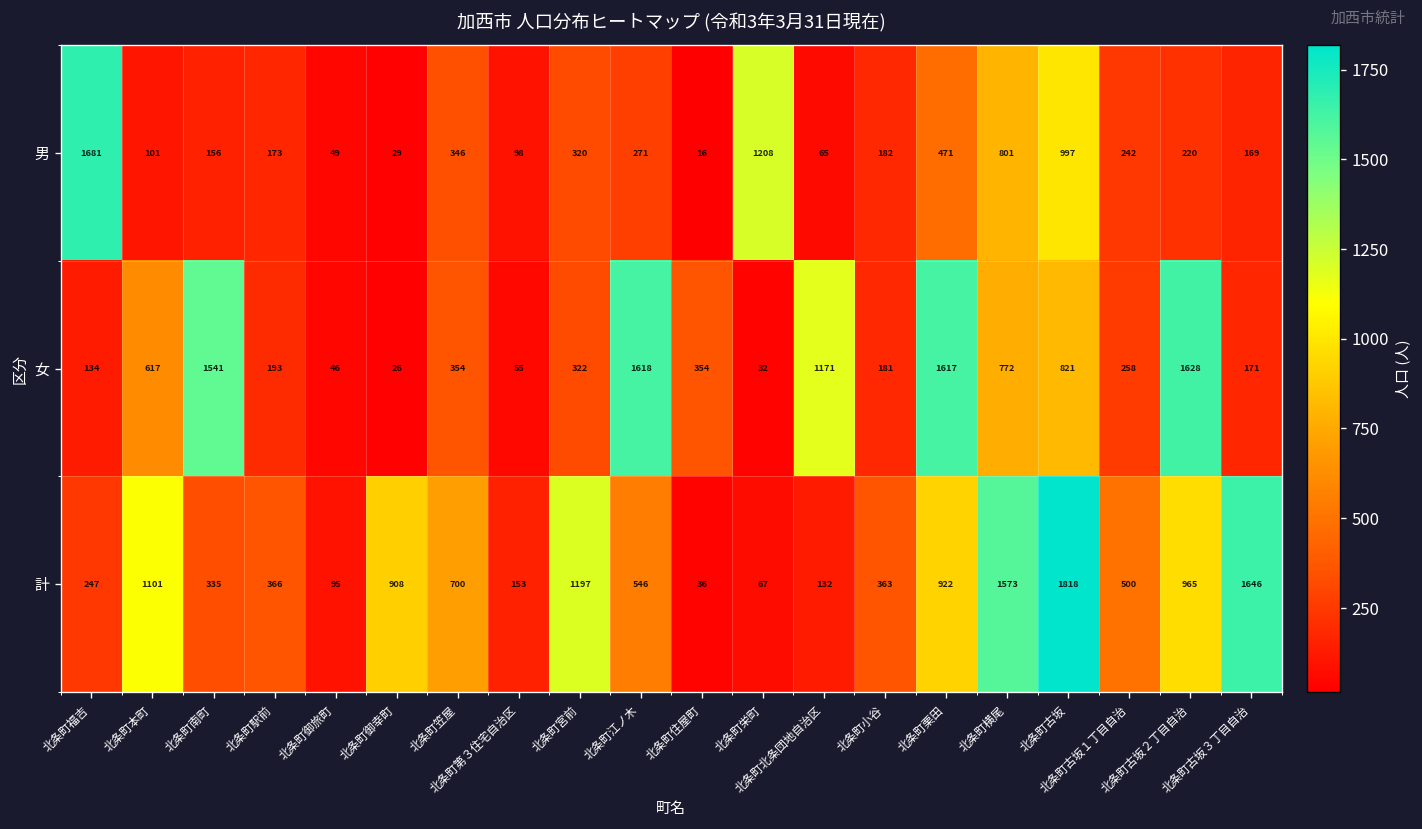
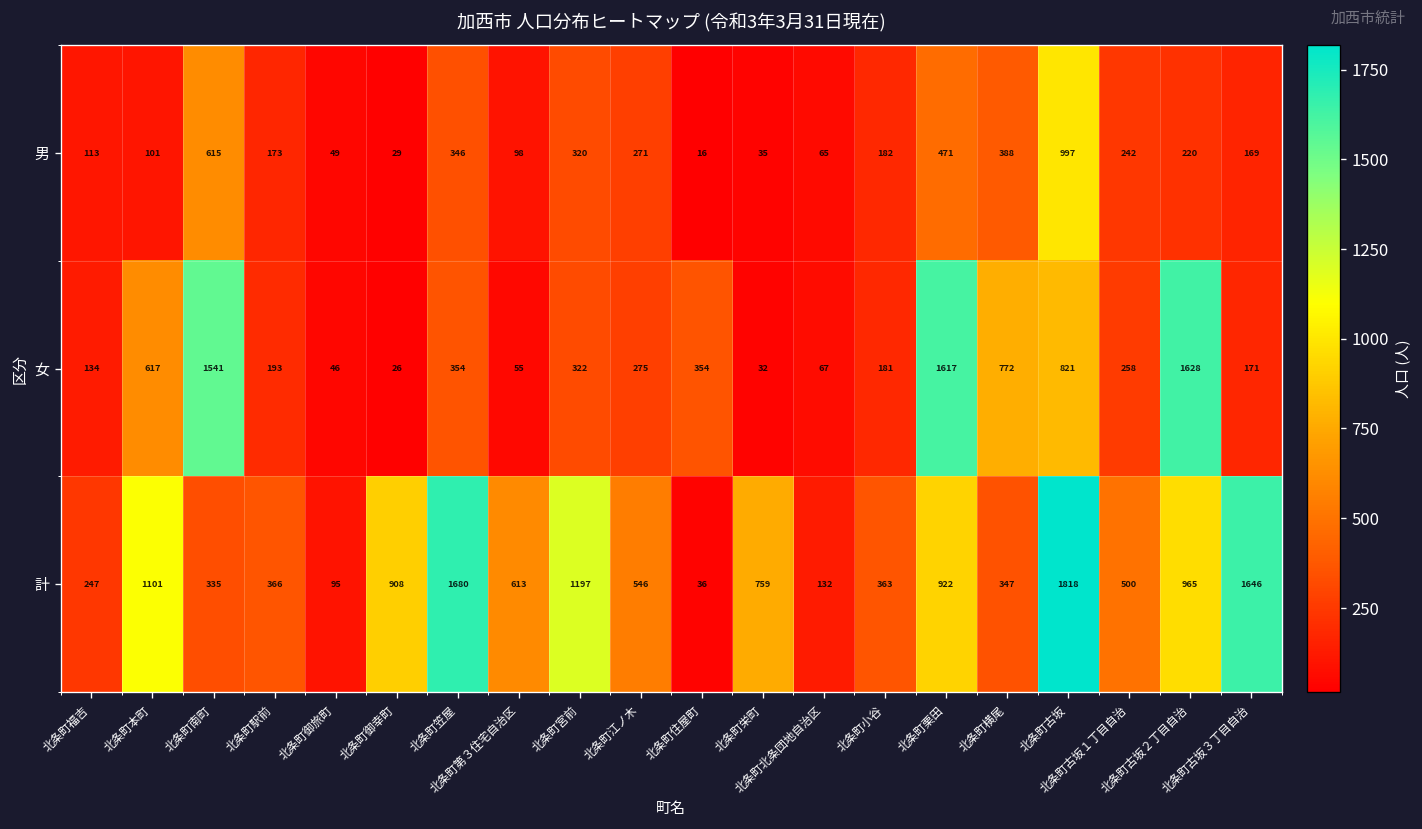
  {
    "男": {
-     "北条町福吉": 1681,
+     "北条町福吉": 113,
      "北条町本町": 101,
-     "北条町南町": 156,
+     "北条町南町": 615,
      "北条町駅前": 173,
      "北条町御旅町": 49,
      "北条町御幸町": 29,
      "北条町笠屋": 346,
      "北条町第３住宅自治区": 98,
      "北条町宮前": 320,
      "北条町江ノ木": 271,
      "北条町住屋町": 16,
-     "北条町栄町": 1208,
+     "北条町栄町": 35,
      "北条町北条団地自治区": 65,
      "北条町小谷": 182,
      "北条町栗田": 471,
-     "北条町横尾": 801,
+     "北条町横尾": 388,
      "北条町古坂": 997,
      "北条町古坂１丁目自治": 242,
      "北条町古坂２丁目自治": 220,
      "北条町古坂３丁目自治": 169
    },
    "女": {
      "北条町福吉": 134,
      "北条町本町": 617,
      "北条町南町": 1541,
      "北条町駅前": 193,
      "北条町御旅町": 46,
      "北条町御幸町": 26,
      "北条町笠屋": 354,
      "北条町第３住宅自治区": 55,
      "北条町宮前": 322,
-     "北条町江ノ木": 1618,
+     "北条町江ノ木": 275,
      "北条町住屋町": 354,
      "北条町栄町": 32,
-     "北条町北条団地自治区": 1171,
+     "北条町北条団地自治区": 67,
      "北条町小谷": 181,
      "北条町栗田": 1617,
      "北条町横尾": 772,
      "北条町古坂": 821,
      "北条町古坂１丁目自治": 258,
      "北条町古坂２丁目自治": 1628,
      "北条町古坂３丁目自治": 171
    },
    "計": {
      "北条町福吉": 247,
      "北条町本町": 1101,
      "北条町南町": 335,
      "北条町駅前": 366,
      "北条町御旅町": 95,
      "北条町御幸町": 908,
-     "北条町笠屋": 700,
-     "北条町第３住宅自治区": 153,
+     "北条町笠屋": 1680,
+     "北条町第３住宅自治区": 613,
      "北条町宮前": 1197,
      "北条町江ノ木": 546,
      "北条町住屋町": 36,
-     "北条町栄町": 67,
+     "北条町栄町": 759,
      "北条町北条団地自治区": 132,
      "北条町小谷": 363,
      "北条町栗田": 922,
-     "北条町横尾": 1573,
+     "北条町横尾": 347,
      "北条町古坂": 1818,
      "北条町古坂１丁目自治": 500,
      "北条町古坂２丁目自治": 965,
      "北条町古坂３丁目自治": 1646
    }
  }
